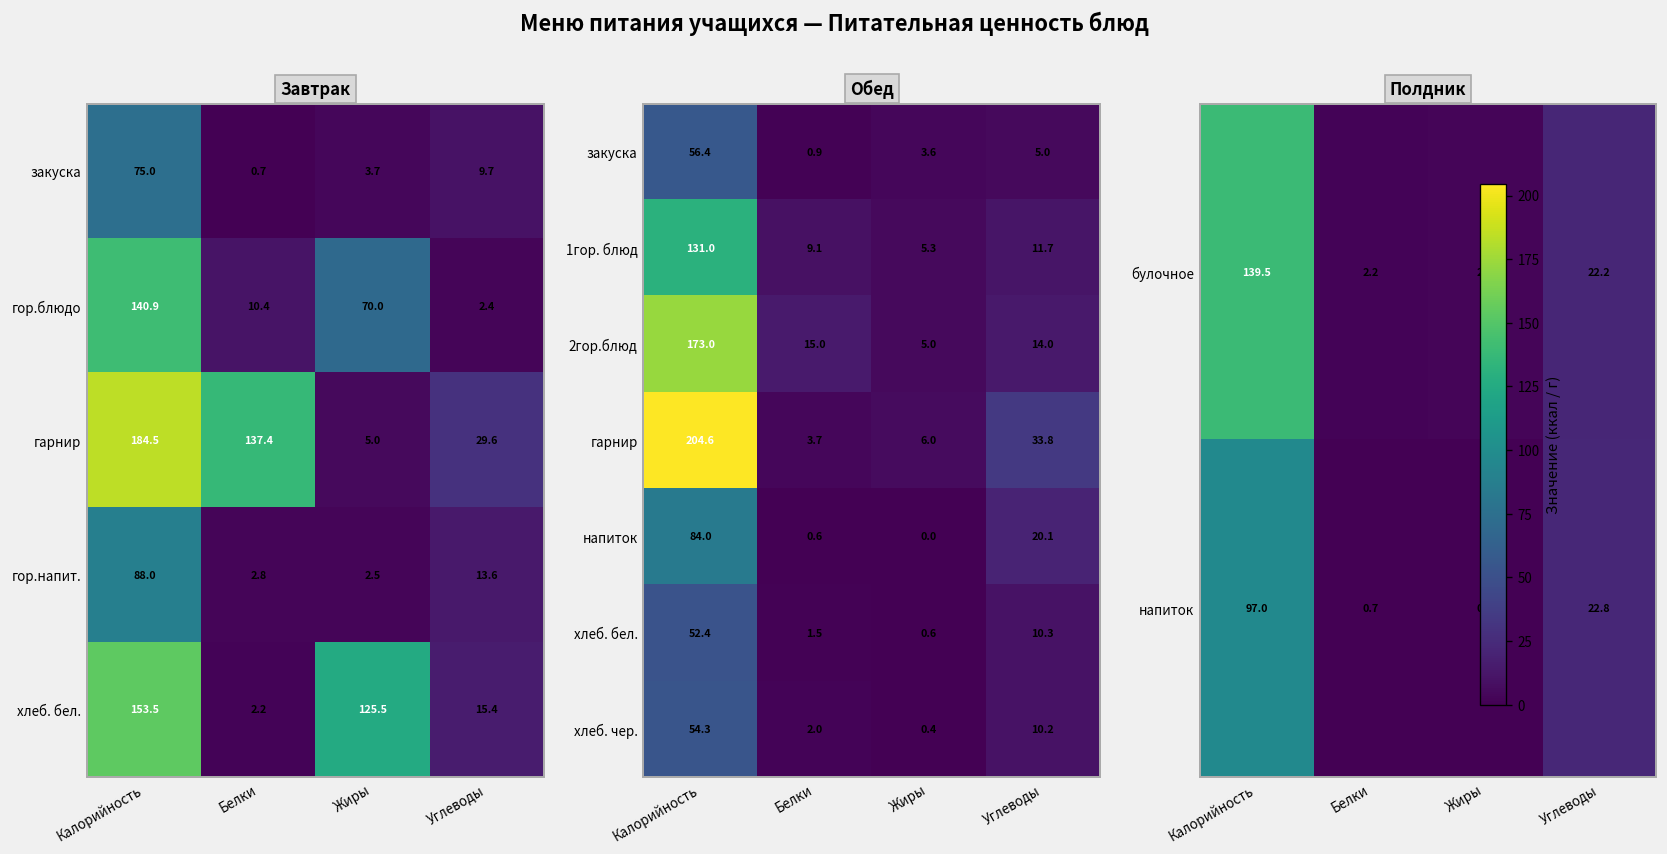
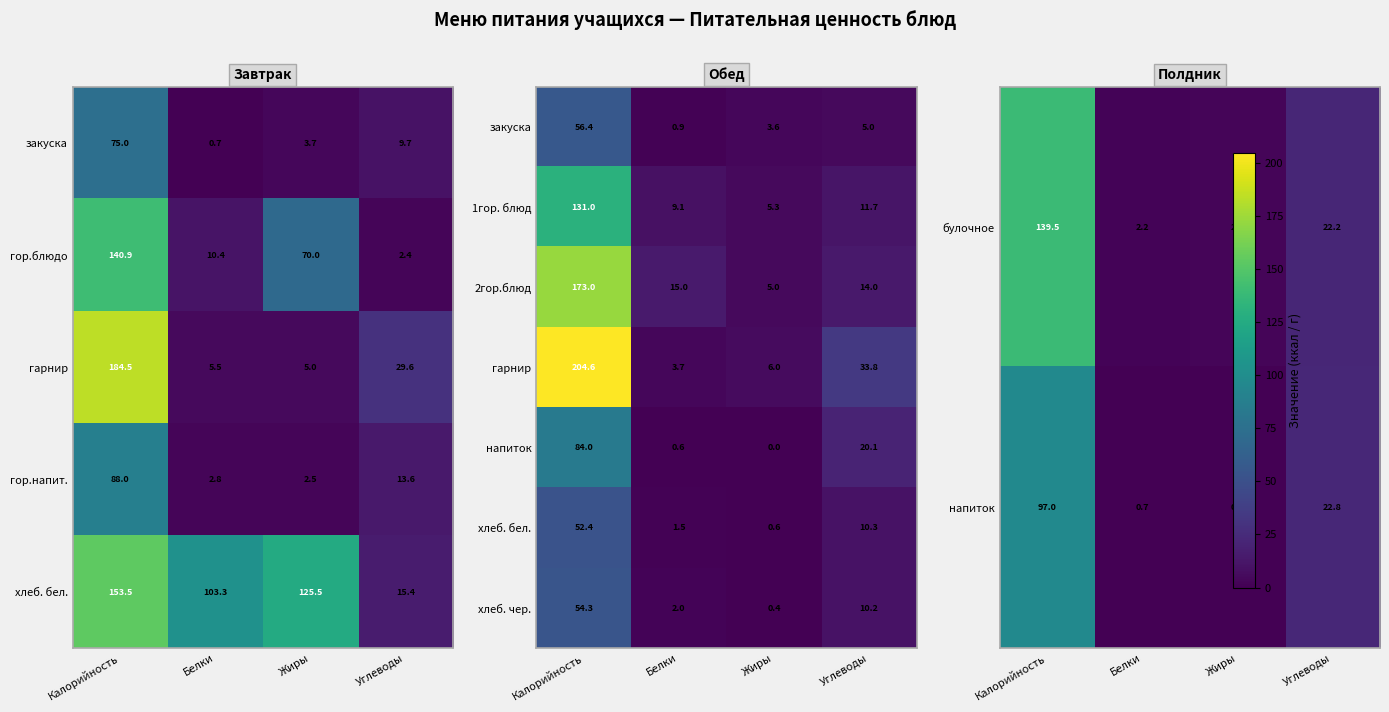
  {
    "Завтрак": {
      "закуска": {
        "Калорийность": 75.0,
        "Белки": 0.7,
        "Жиры": 3.7,
        "Углеводы": 9.7
      },
      "гор.блюдо": {
        "Калорийность": 140.9,
        "Белки": 10.4,
        "Жиры": 70.0,
        "Углеводы": 2.4
      },
      "гарнир": {
        "Калорийность": 184.5,
-       "Белки": 137.4,
+       "Белки": 5.5,
        "Жиры": 5.0,
        "Углеводы": 29.6
      },
      "гор.напит.": {
        "Калорийность": 88.0,
        "Белки": 2.8,
        "Жиры": 2.5,
        "Углеводы": 13.6
      },
      "хлеб. бел.": {
        "Калорийность": 153.5,
-       "Белки": 2.2,
+       "Белки": 103.3,
        "Жиры": 125.5,
        "Углеводы": 15.4
      }
    },
    "Обед": {
      "закуска": {
        "Калорийность": 56.4,
        "Белки": 0.9,
        "Жиры": 3.6,
        "Углеводы": 5.0
      },
      "1гор. блюд": {
        "Калорийность": 131.0,
        "Белки": 9.1,
        "Жиры": 5.3,
        "Углеводы": 11.7
      },
      "2гор.блюд": {
        "Калорийность": 173.0,
        "Белки": 15.0,
        "Жиры": 5.0,
        "Углеводы": 14.0
      },
      "гарнир": {
        "Калорийность": 204.6,
        "Белки": 3.7,
        "Жиры": 6.0,
        "Углеводы": 33.8
      },
      "напиток": {
        "Калорийность": 84.0,
        "Белки": 0.6,
        "Жиры": 0.0,
        "Углеводы": 20.1
      },
      "хлеб. бел.": {
        "Калорийность": 52.4,
        "Белки": 1.5,
        "Жиры": 0.6,
        "Углеводы": 10.3
      },
      "хлеб. чер.": {
        "Калорийность": 54.3,
        "Белки": 2.0,
        "Жиры": 0.4,
        "Углеводы": 10.2
      }
    },
    "Полдник": {
      "булочное": {
        "Калорийность": 139.5,
        "Белки": 2.2,
        "Жиры": 2.9,
        "Углеводы": 22.2
      },
      "напиток": {
        "Калорийность": 97.0,
        "Белки": 0.7,
        "Жиры": 0.3,
        "Углеводы": 22.8
      }
    }
  }
